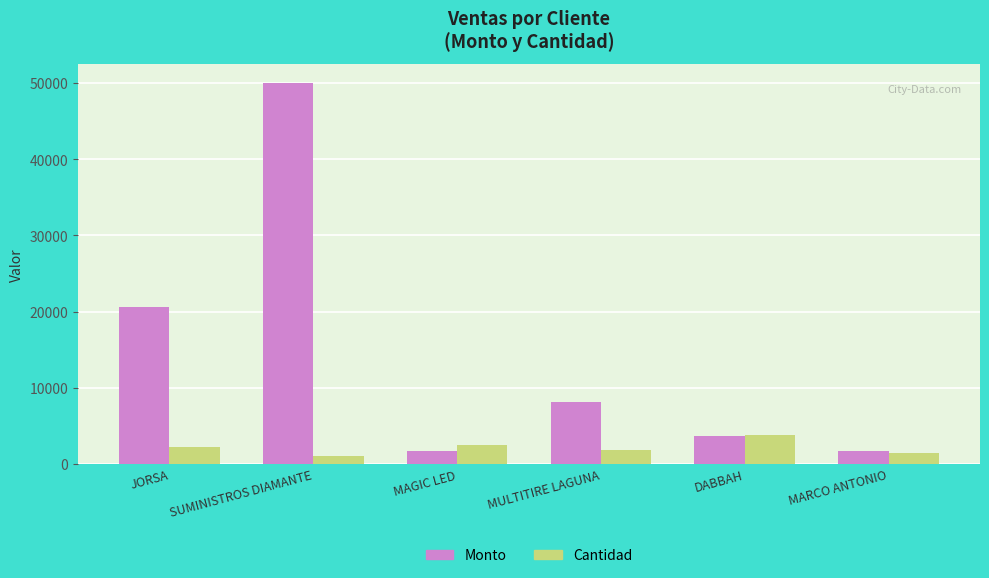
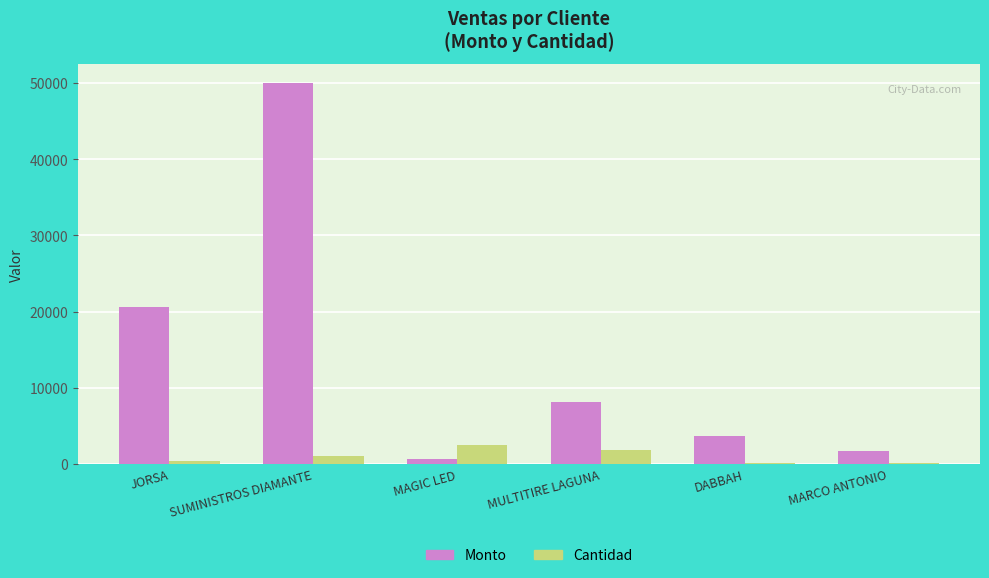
  {
    "Monto": {
      "JORSA": 21000,
      "SUMINISTROS DIAMANTE": 50000,
-     "MAGIC LED": 2000,
+     "MAGIC LED": 1000,
      "MULTITIRE LAGUNA": 8000,
      "DABBAH": 4000,
      "MARCO ANTONIO": 2000
    },
    "Cantidad": {
-     "JORSA": 2000,
+     "JORSA": 0,
      "SUMINISTROS DIAMANTE": 1000,
      "MAGIC LED": 2000,
      "MULTITIRE LAGUNA": 2000,
-     "DABBAH": 4000,
-     "MARCO ANTONIO": 1000
+     "DABBAH": 0,
+     "MARCO ANTONIO": 0
    }
  }
